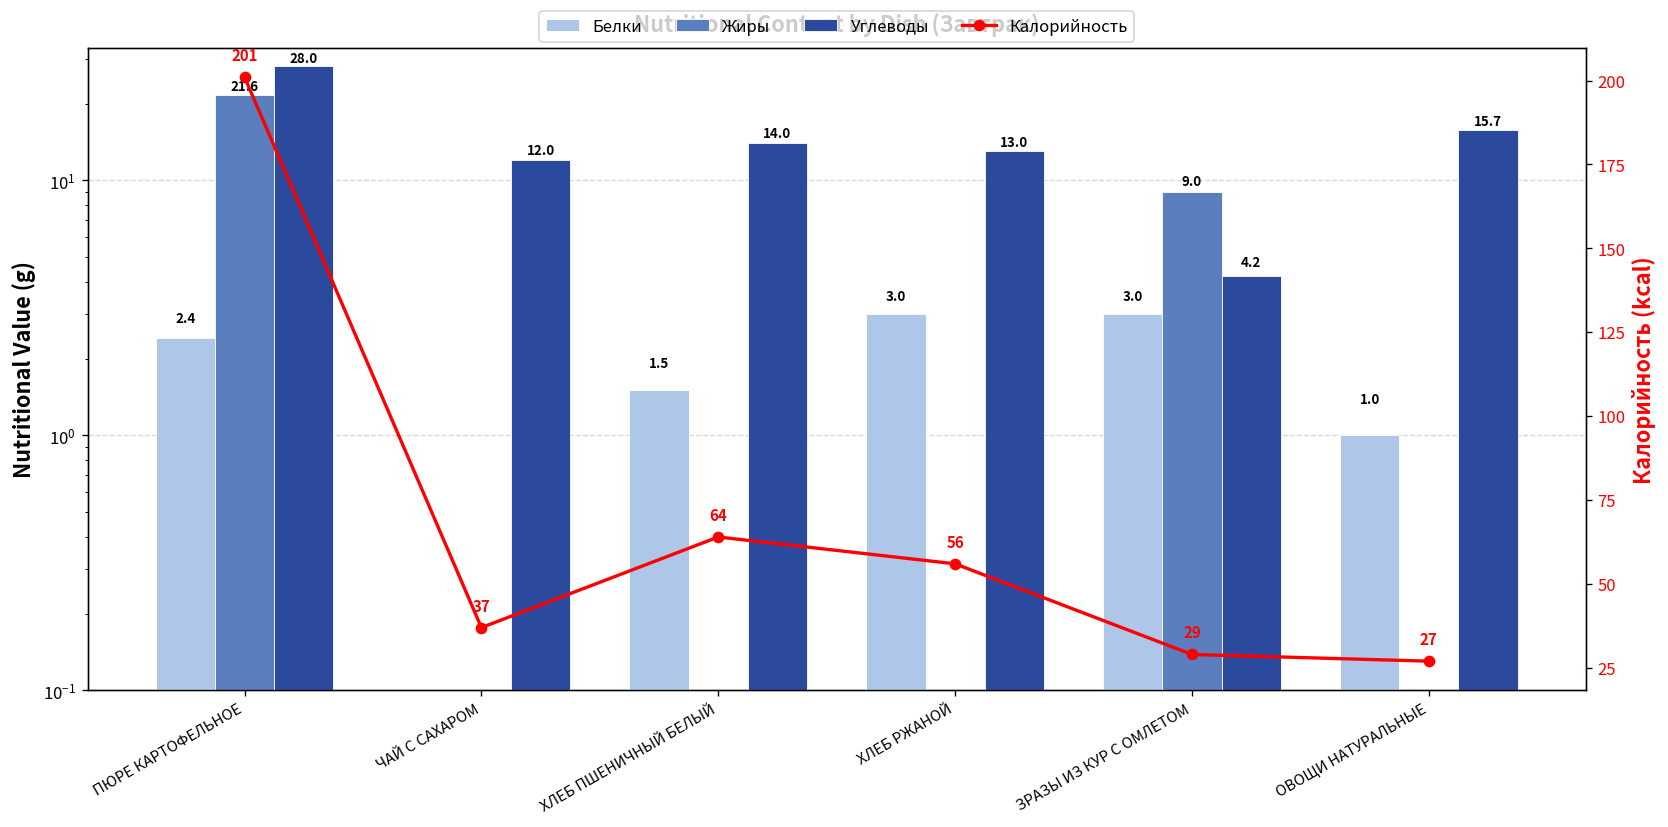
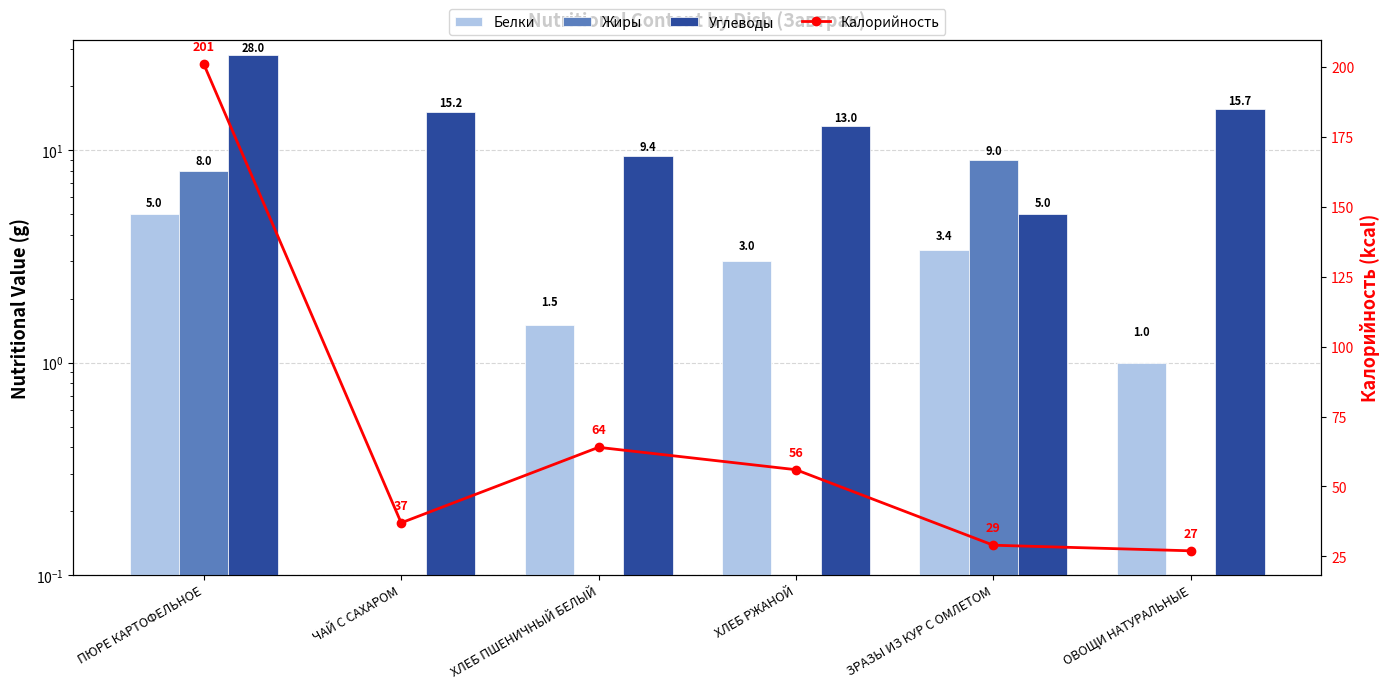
  {
    "Белки": {
-     "ПЮРЕ КАРТОФЕЛЬНОЕ": 2.4,
+     "ПЮРЕ КАРТОФЕЛЬНОЕ": 5.0,
      "ХЛЕБ ПШЕНИЧНЫЙ БЕЛЫЙ": 1.5,
      "ХЛЕБ РЖАНОЙ": 3.0,
-     "ЗРАЗЫ ИЗ КУР С ОМЛЕТОМ": 3.0,
+     "ЗРАЗЫ ИЗ КУР С ОМЛЕТОМ": 3.4,
      "ОВОЩИ НАТУРАЛЬНЫЕ": 1.0
    },
    "Жиры": {
-     "ПЮРЕ КАРТОФЕЛЬНОЕ": 21.6,
+     "ПЮРЕ КАРТОФЕЛЬНОЕ": 8.0,
      "ЗРАЗЫ ИЗ КУР С ОМЛЕТОМ": 9.0
    },
    "Углеводы": {
      "ПЮРЕ КАРТОФЕЛЬНОЕ": 28.0,
-     "ЧАЙ С САХАРОМ": 12.0,
-     "ХЛЕБ ПШЕНИЧНЫЙ БЕЛЫЙ": 14.0,
+     "ЧАЙ С САХАРОМ": 15.2,
+     "ХЛЕБ ПШЕНИЧНЫЙ БЕЛЫЙ": 9.4,
      "ХЛЕБ РЖАНОЙ": 13.0,
-     "ЗРАЗЫ ИЗ КУР С ОМЛЕТОМ": 4.2,
+     "ЗРАЗЫ ИЗ КУР С ОМЛЕТОМ": 5.0,
      "ОВОЩИ НАТУРАЛЬНЫЕ": 15.7
    },
    "Калорийность": {
      "ПЮРЕ КАРТОФЕЛЬНОЕ": 201,
      "ЧАЙ С САХАРОМ": 37,
      "ХЛЕБ ПШЕНИЧНЫЙ БЕЛЫЙ": 64,
      "ХЛЕБ РЖАНОЙ": 56,
      "ЗРАЗЫ ИЗ КУР С ОМЛЕТОМ": 29,
      "ОВОЩИ НАТУРАЛЬНЫЕ": 27
    }
  }
